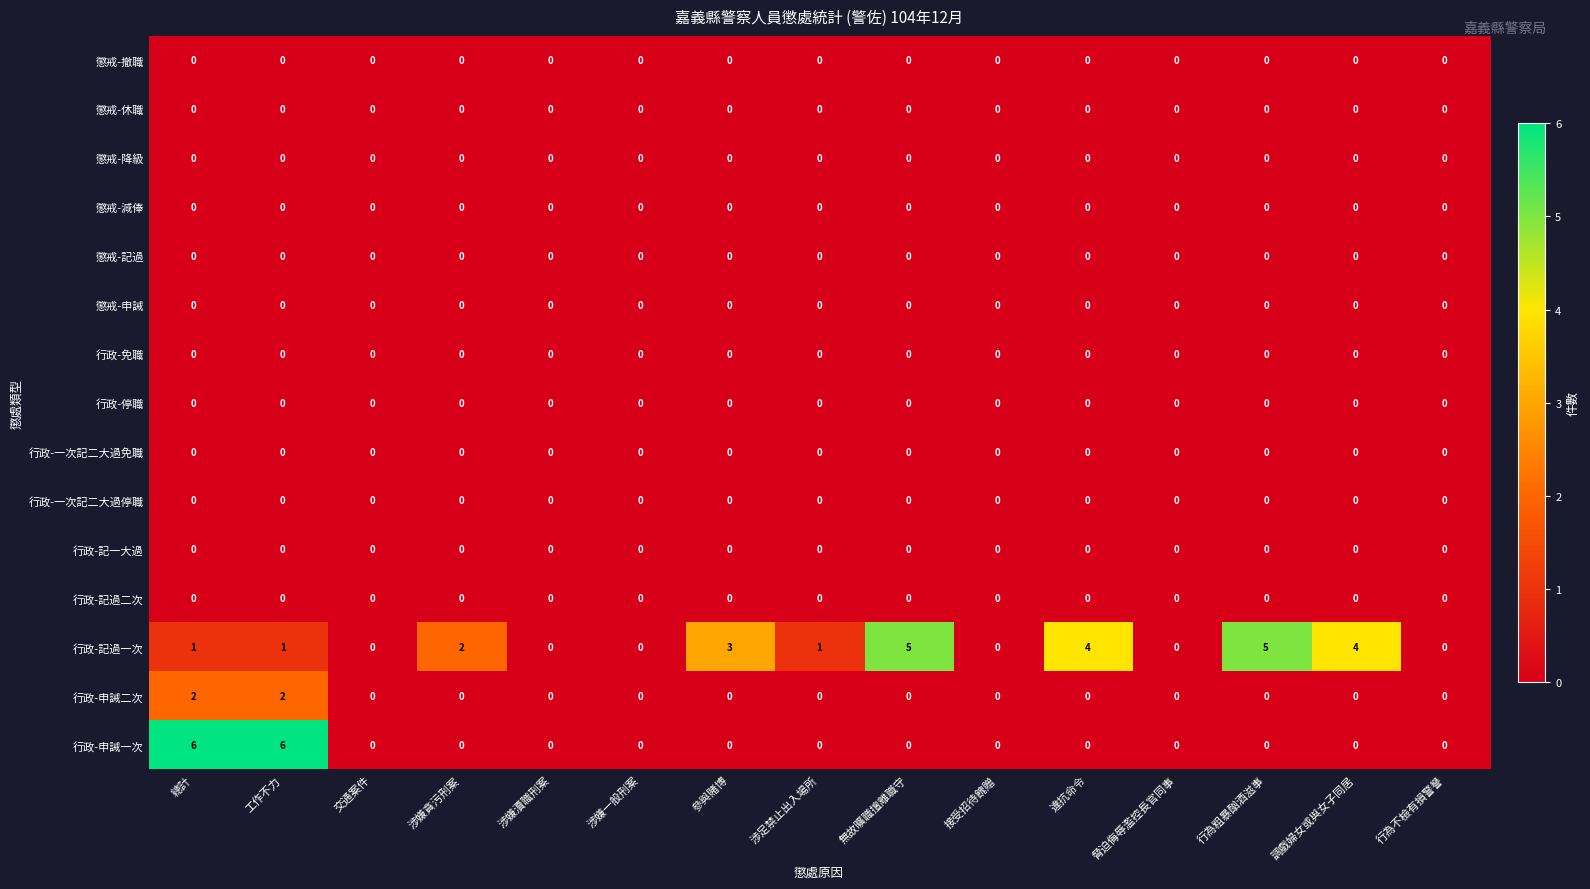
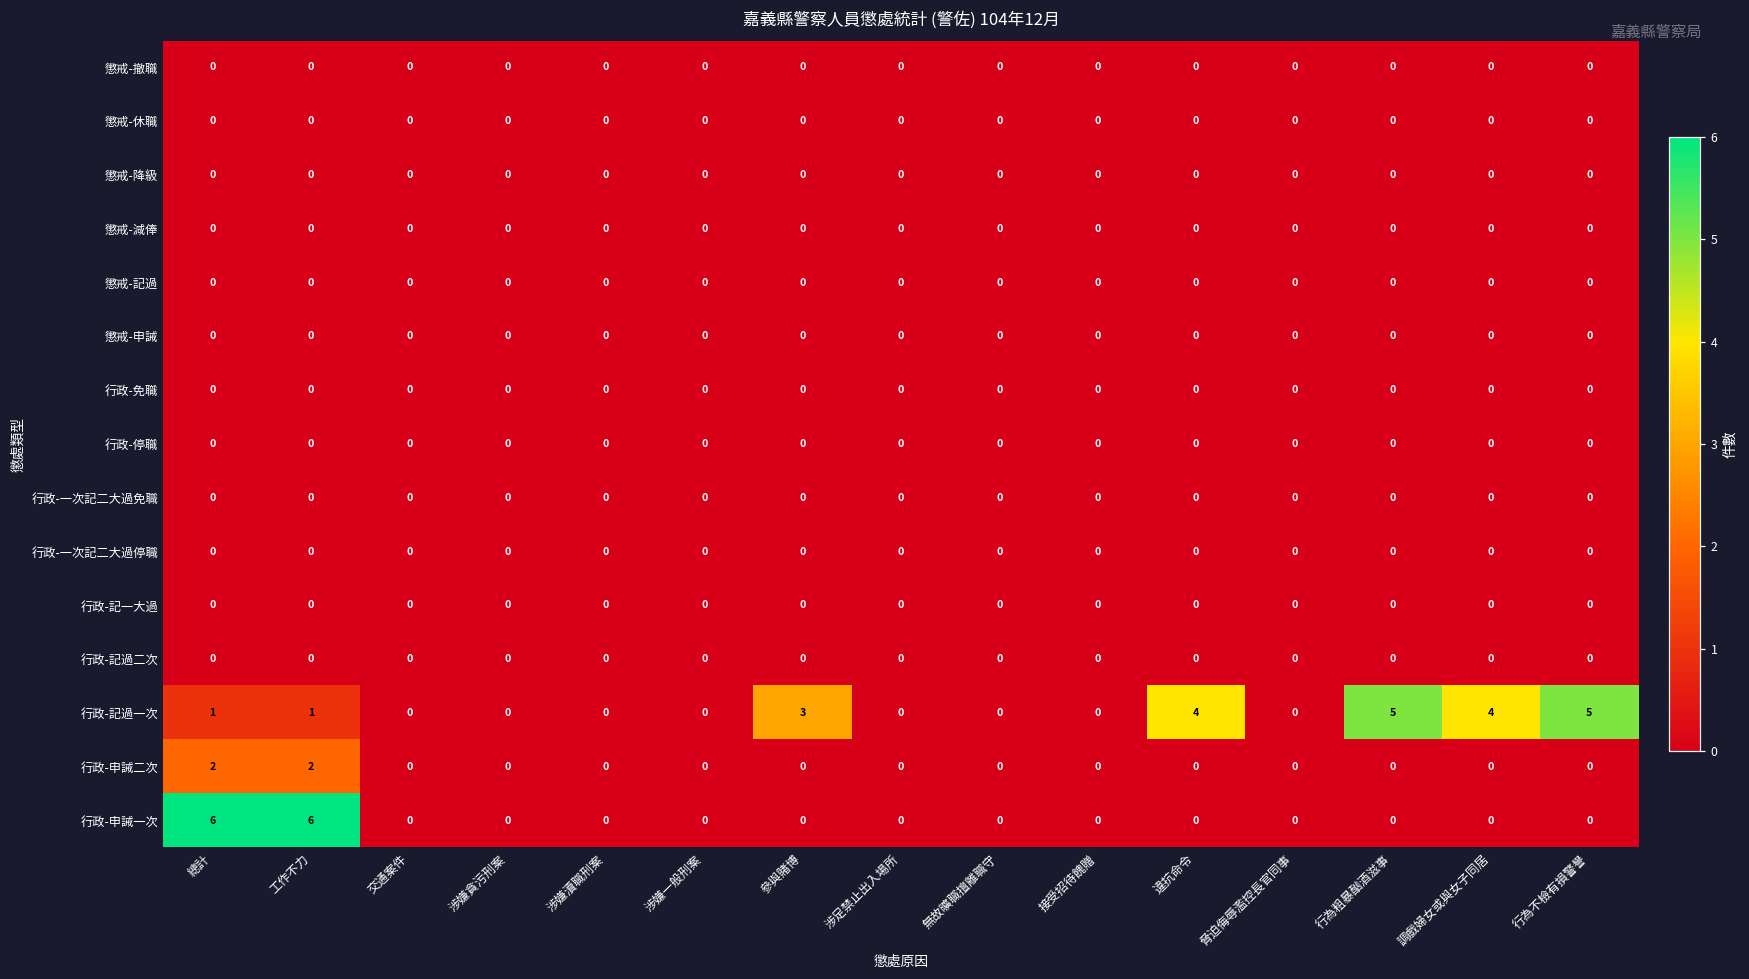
  {
    "行政-記過一次": {
      "總計": 1,
      "工作不力": 1,
      "交通案件": 0,
-     "涉嫌貪污刑案": 2,
+     "涉嫌貪污刑案": 0,
      "涉嫌瀆職刑案": 0,
      "涉嫌一般刑案": 0,
      "參與賭博": 3,
-     "涉足禁止出入場所": 1,
-     "無故曠職擅離職守": 5,
+     "涉足禁止出入場所": 0,
+     "無故曠職擅離職守": 0,
      "接受招待餽贈": 0,
      "違抗命令": 4,
      "脅迫侮辱濫控長官同事": 0,
      "行為粗暴酗酒滋事": 5,
      "調戲婦女或與女子同居": 4,
-     "行為不檢有損警譽": 0
+     "行為不檢有損警譽": 5
    }
  }
